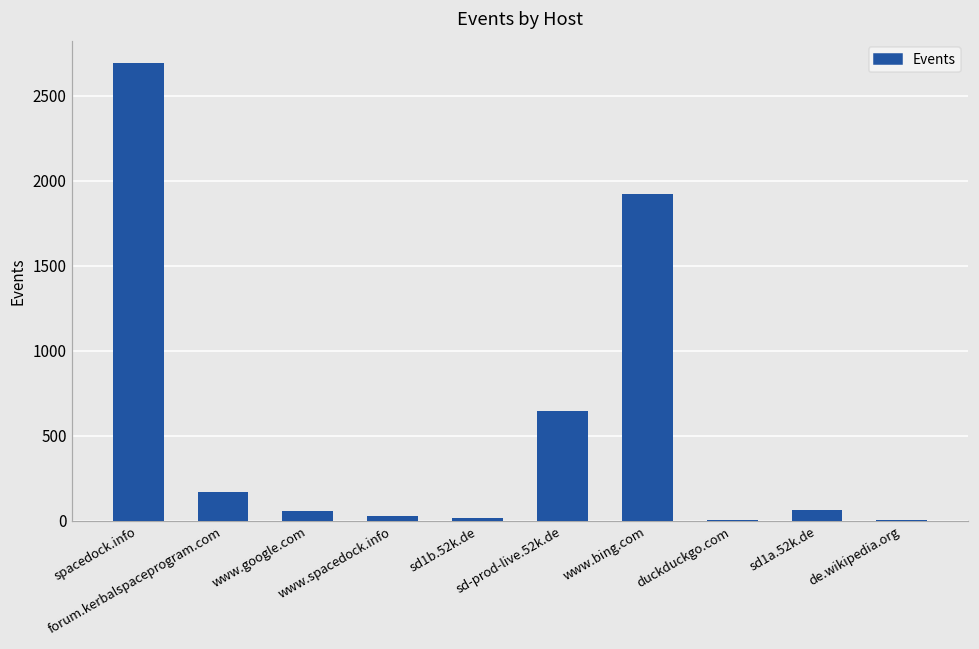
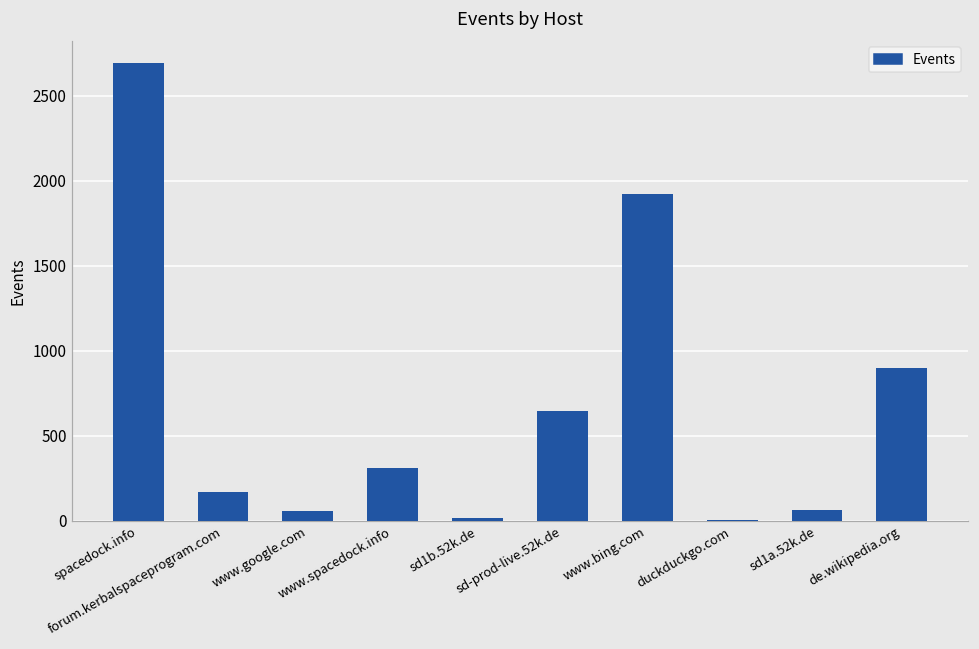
  {
    "spacedock.info": 2690,
    "forum.kerbalspaceprogram.com": 170,
    "www.google.com": 60,
-   "www.spacedock.info": 30,
+   "www.spacedock.info": 310,
    "sd-prod-live.52k.de": 650,
    "www.bing.com": 1920,
    "sd1a.52k.de": 60,
-   "de.wikipedia.org": 0
+   "de.wikipedia.org": 900
  }
